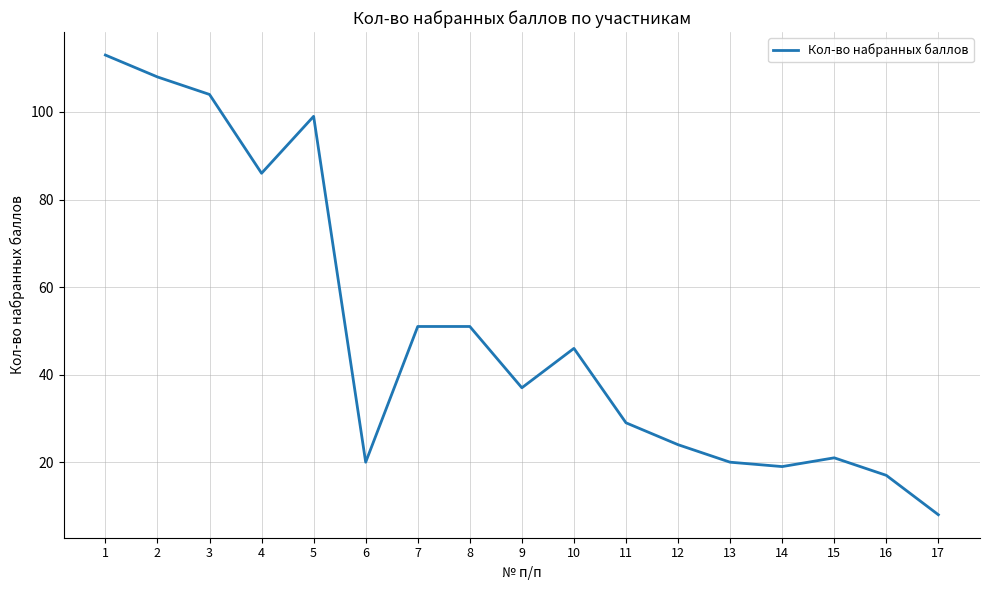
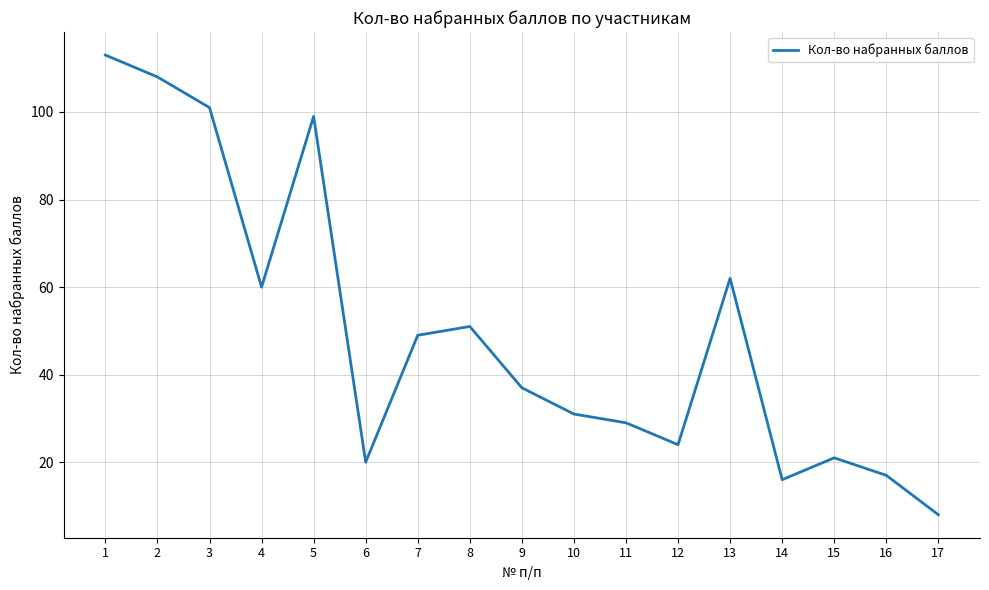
  {
    "1": 113,
    "2": 108,
-   "3": 104,
-   "4": 86,
+   "3": 101,
+   "4": 60,
    "5": 99,
    "6": 20,
-   "7": 51,
+   "7": 49,
    "8": 51,
    "9": 37,
-   "10": 46,
+   "10": 31,
    "11": 29,
    "12": 24,
-   "13": 20,
-   "14": 19,
+   "13": 62,
+   "14": 16,
    "15": 21,
    "16": 17,
    "17": 8
  }
